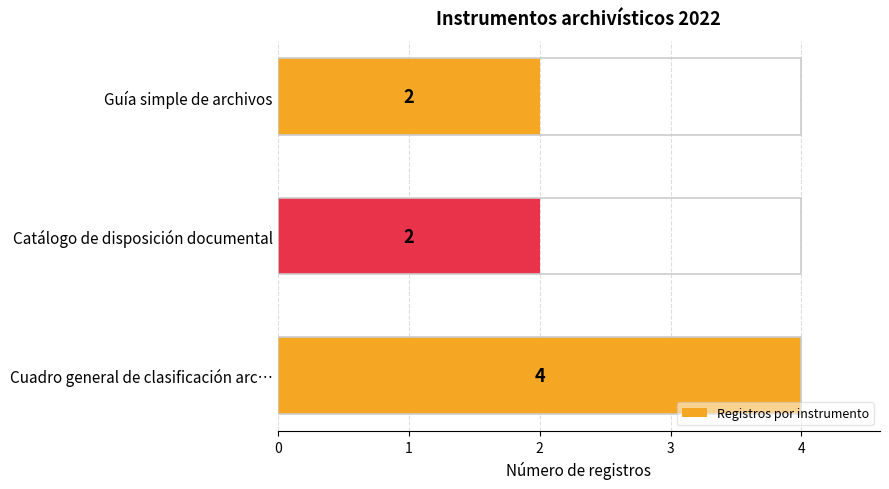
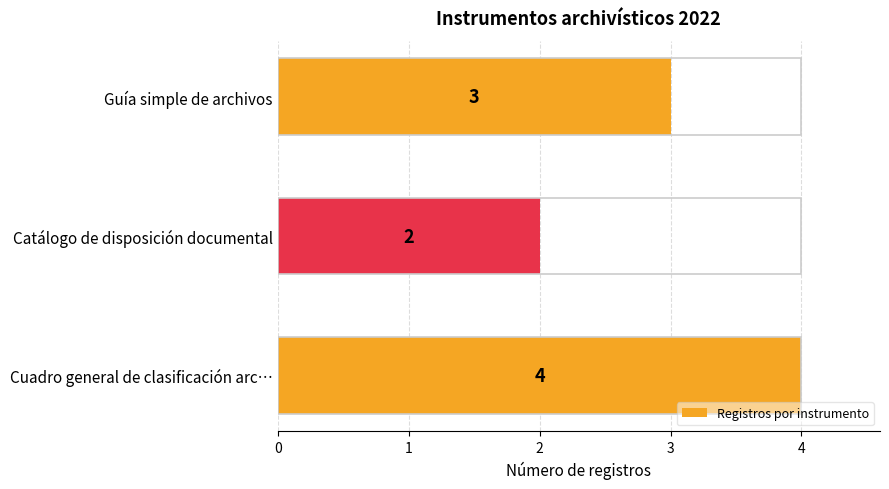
  {
    "Registros por instrumento": {
-     "Guía simple de archivos": 2,
+     "Guía simple de archivos": 3,
      "Cuadro general de clasificación arc…": 4
    }
  }
